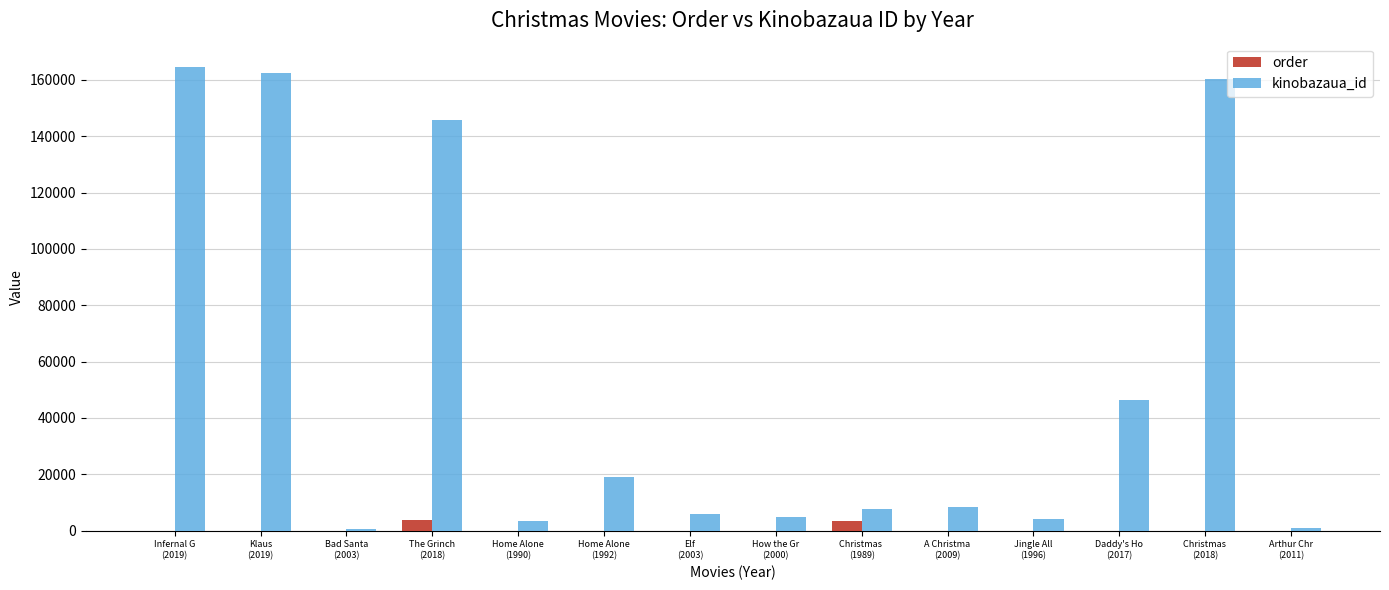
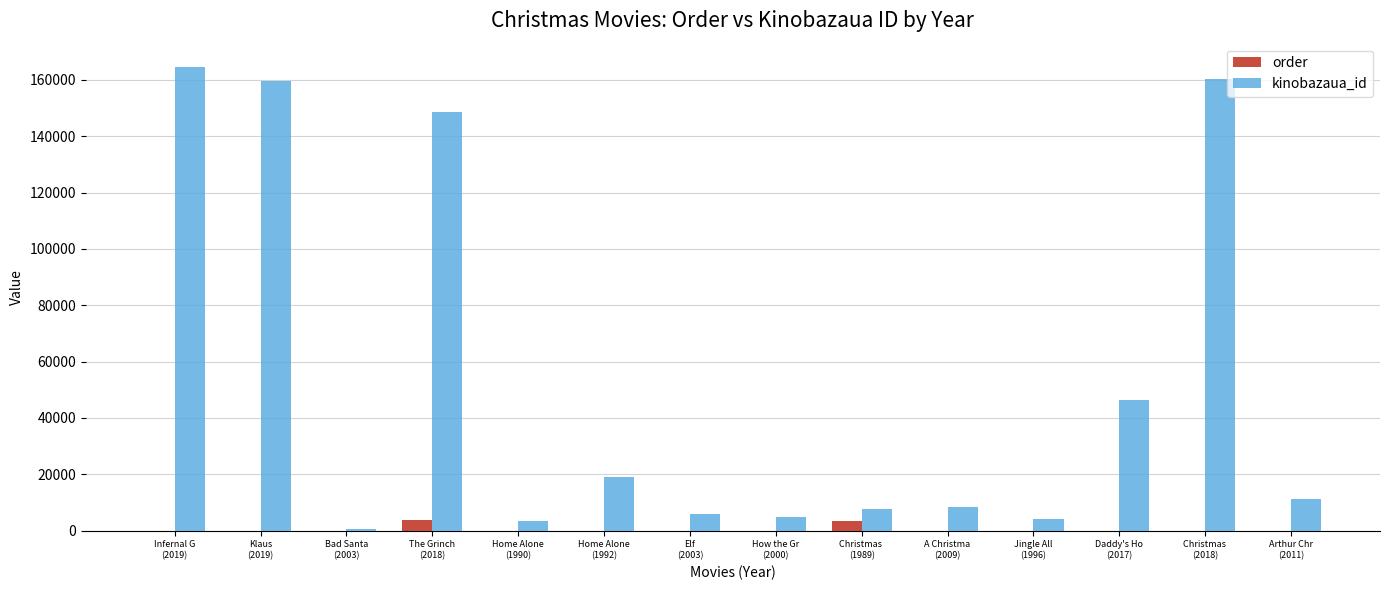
  {
    "order": {
      "The Grinch (2018)": 4000,
      "Christmas (1989)": 3000
    },
    "kinobazaua_id": {
      "Infernal G (2019)": 165000,
-     "Klaus (2019)": 162000,
-     "The Grinch (2018)": 146000,
+     "Klaus (2019)": 160000,
+     "The Grinch (2018)": 149000,
      "Home Alone (1990)": 3000,
      "Home Alone (1992)": 19000,
      "Elf (2003)": 6000,
      "How the Gr (2000)": 5000,
      "Christmas (1989)": 8000,
      "A Christma (2009)": 9000,
      "Jingle All (1996)": 4000,
      "Daddy's Ho (2017)": 47000,
      "Christmas (2018)": 160000,
-     "Arthur Chr (2011)": 1000
+     "Arthur Chr (2011)": 11000
    }
  }
